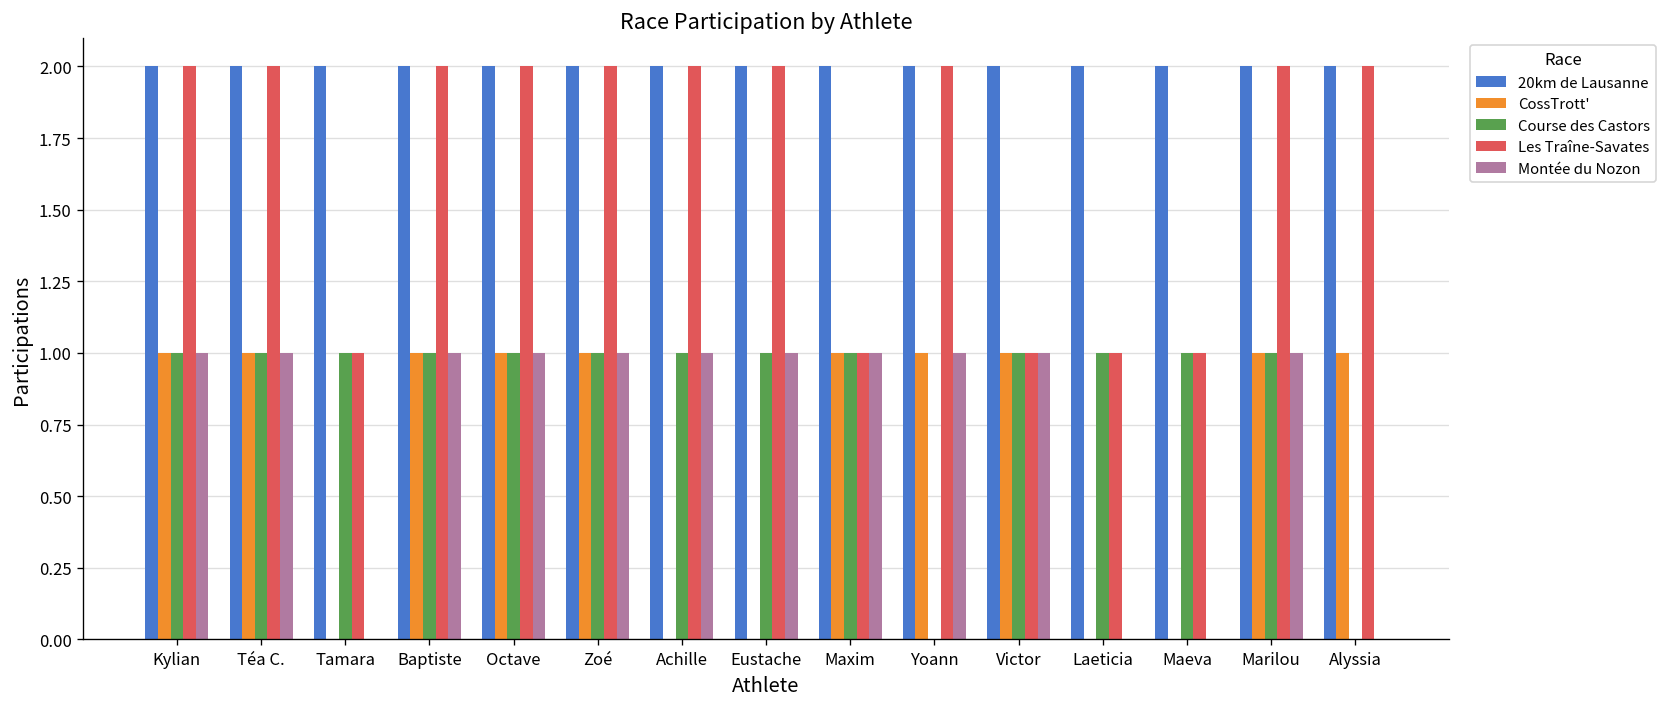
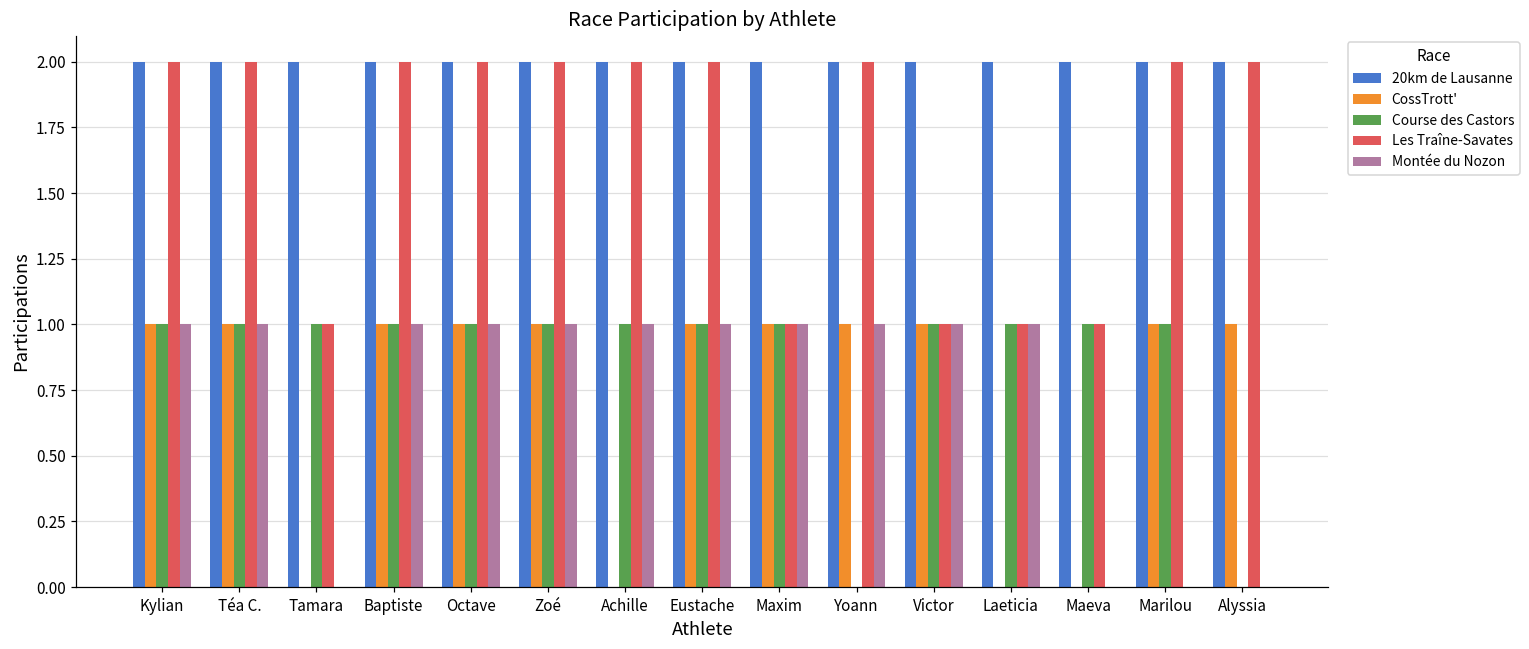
  {
    "20km de Lausanne": {
      "Kylian": 2,
      "Téa C.": 2,
      "Tamara": 2,
      "Baptiste": 2,
      "Octave": 2,
      "Zoé": 2,
      "Achille": 2,
      "Eustache": 2,
      "Maxim": 2,
      "Yoann": 2,
      "Victor": 2,
      "Laeticia": 2,
      "Maeva": 2,
      "Marilou": 2,
      "Alyssia": 2
    },
    "CossTrott'": {
      "Kylian": 1,
      "Téa C.": 1,
      "Tamara": 0,
      "Baptiste": 1,
      "Octave": 1,
      "Zoé": 1,
      "Achille": 0,
-     "Eustache": 0,
+     "Eustache": 1,
      "Maxim": 1,
      "Yoann": 1,
      "Victor": 1,
      "Laeticia": 0,
      "Maeva": 0,
      "Marilou": 1,
      "Alyssia": 1
    },
    "Course des Castors": {
      "Kylian": 1,
      "Téa C.": 1,
      "Tamara": 1,
      "Baptiste": 1,
      "Octave": 1,
      "Zoé": 1,
      "Achille": 1,
      "Eustache": 1,
      "Maxim": 1,
      "Yoann": 0,
      "Victor": 1,
      "Laeticia": 1,
      "Maeva": 1,
      "Marilou": 1,
      "Alyssia": 0
    },
    "Les Traîne-Savates": {
      "Kylian": 2,
      "Téa C.": 2,
      "Tamara": 1,
      "Baptiste": 2,
      "Octave": 2,
      "Zoé": 2,
      "Achille": 2,
      "Eustache": 2,
      "Maxim": 1,
      "Yoann": 2,
      "Victor": 1,
      "Laeticia": 1,
      "Maeva": 1,
      "Marilou": 2,
      "Alyssia": 2
    },
    "Montée du Nozon": {
      "Kylian": 1,
      "Téa C.": 1,
      "Tamara": 0,
      "Baptiste": 1,
      "Octave": 1,
      "Zoé": 1,
      "Achille": 1,
      "Eustache": 1,
      "Maxim": 1,
      "Yoann": 1,
      "Victor": 1,
-     "Laeticia": 0,
+     "Laeticia": 1,
      "Maeva": 0,
-     "Marilou": 1,
+     "Marilou": 0,
      "Alyssia": 0
    }
  }
